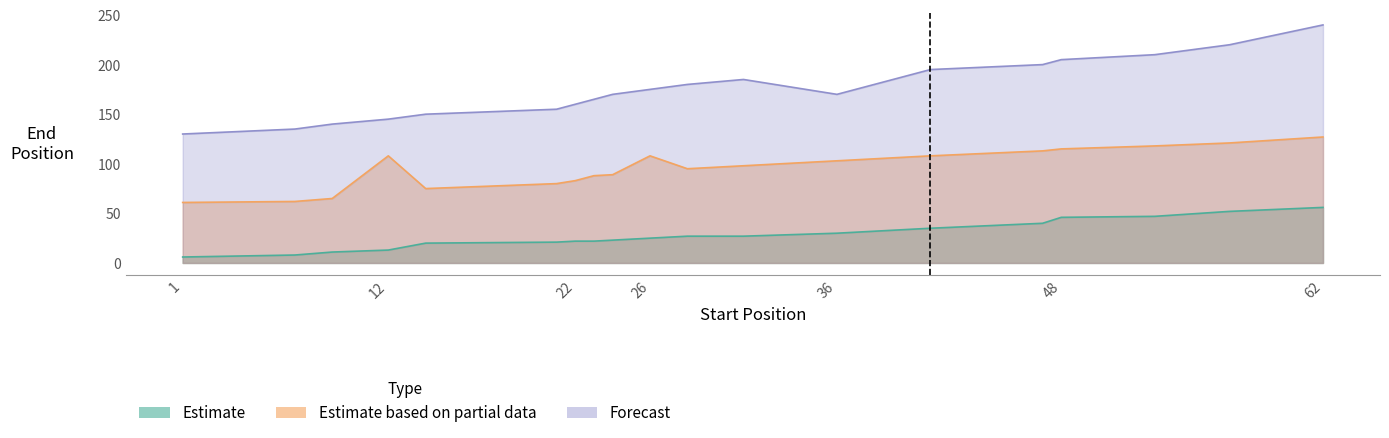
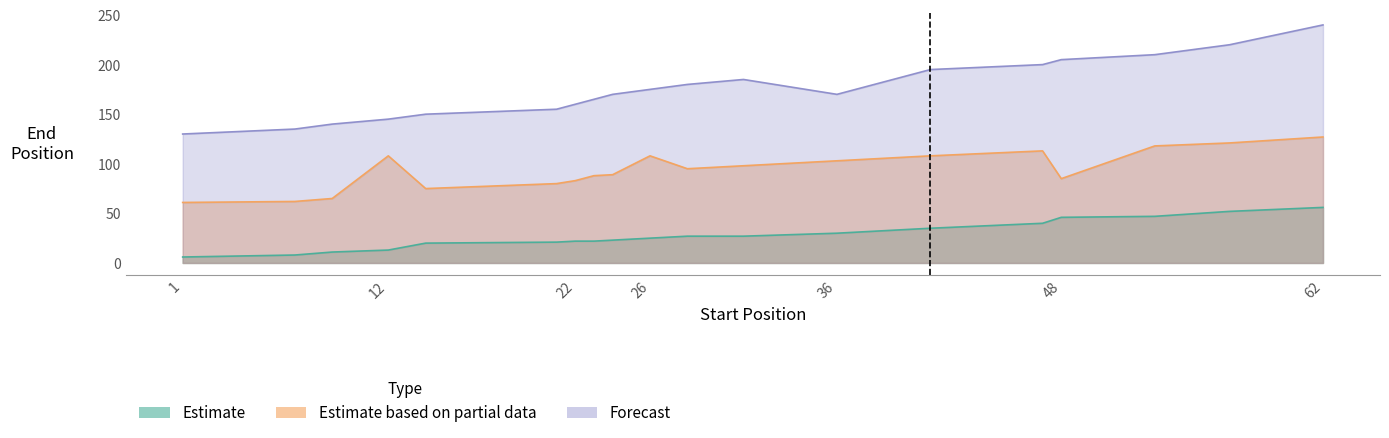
  {
    "Estimate": {
      "1": 10,
      "12": 10,
      "22": 20,
      "26": 30,
      "36": 30,
      "48": 50,
      "62": 60
    },
    "Estimate based on partial data": {
      "1": 60,
      "12": 110,
      "22": 80,
      "26": 110,
      "36": 100,
-     "48": 120,
+     "48": 90,
      "62": 130
    },
    "Forecast": {
      "1": 130,
      "12": 150,
      "22": 160,
      "26": 180,
      "36": 170,
      "48": 210,
      "62": 240
    }
  }
